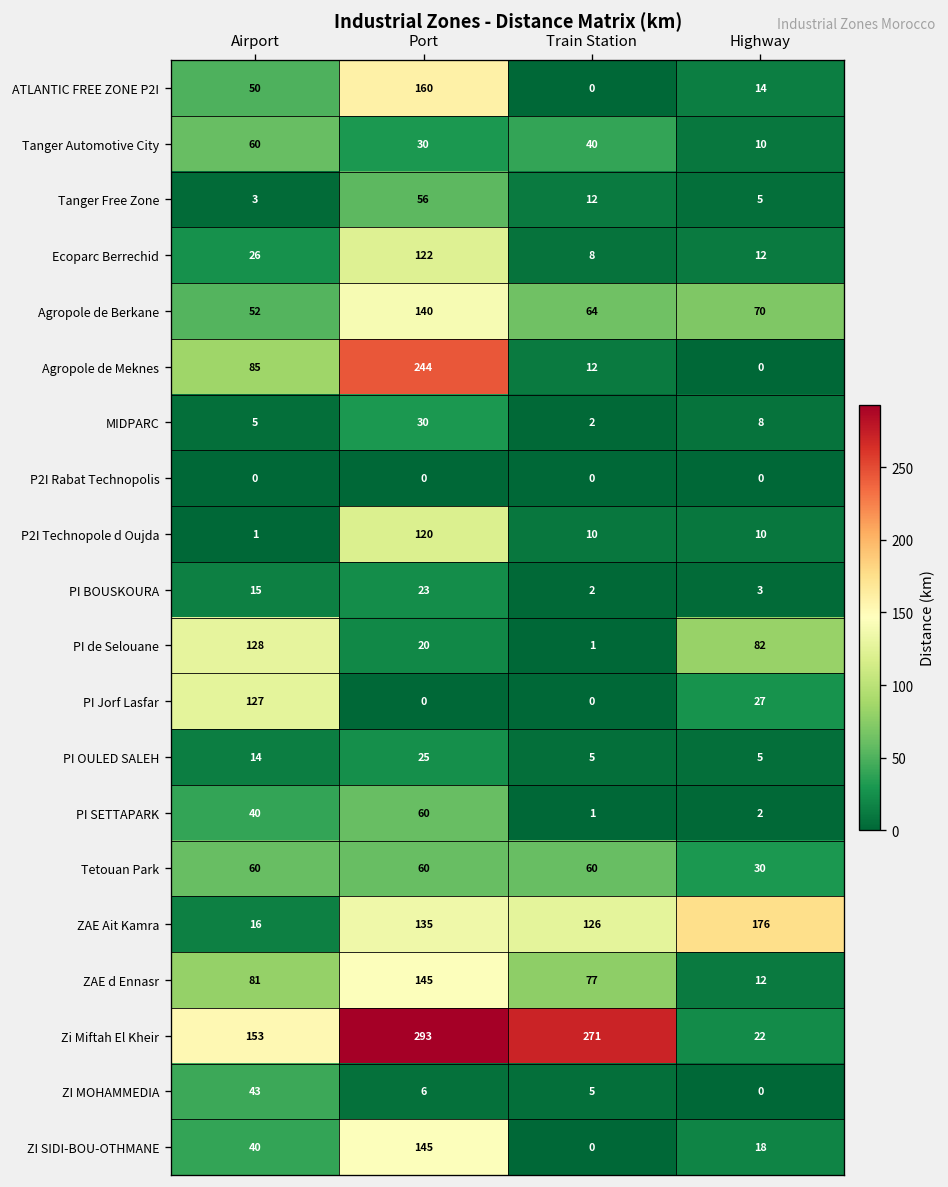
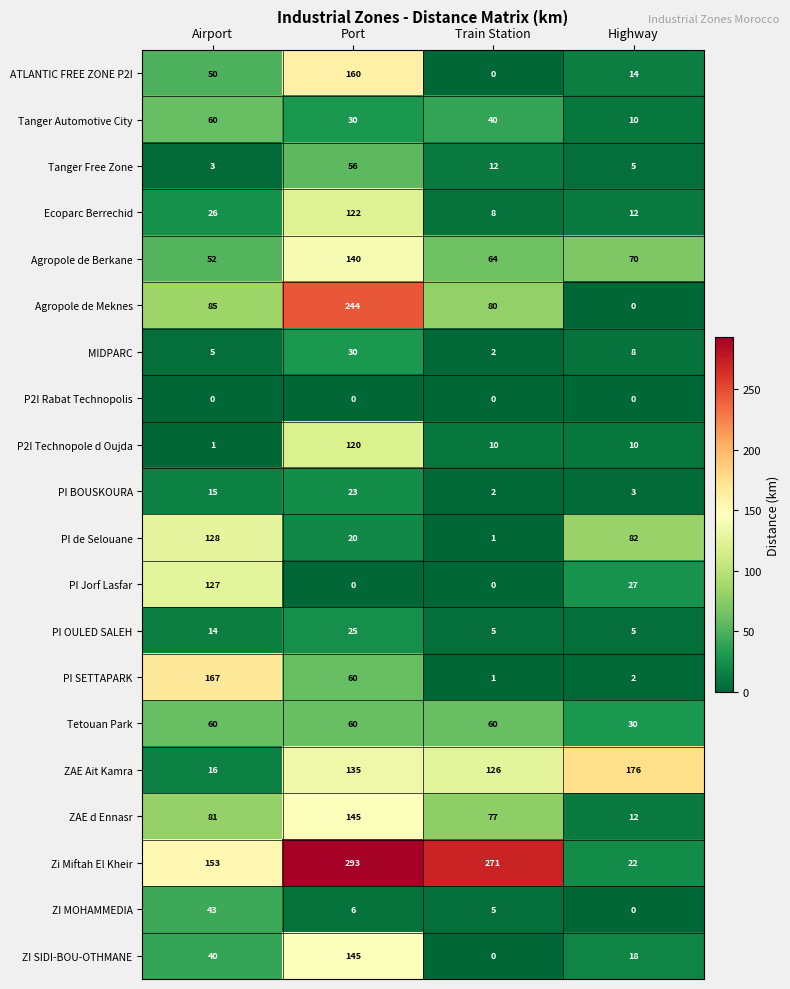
  {
    "ATLANTIC FREE ZONE P2I": {
      "Airport": 50,
      "Port": 160,
      "Train Station": 0,
      "Highway": 14
    },
    "Tanger Automotive City": {
      "Airport": 60,
      "Port": 30,
      "Train Station": 40,
      "Highway": 10
    },
    "Tanger Free Zone": {
      "Airport": 3,
      "Port": 56,
      "Train Station": 12,
      "Highway": 5
    },
    "Ecoparc Berrechid": {
      "Airport": 26,
      "Port": 122,
      "Train Station": 8,
      "Highway": 12
    },
    "Agropole de Berkane": {
      "Airport": 52,
      "Port": 140,
      "Train Station": 64,
      "Highway": 70
    },
    "Agropole de Meknes": {
      "Airport": 85,
      "Port": 244,
-     "Train Station": 12,
+     "Train Station": 80,
      "Highway": 0
    },
    "MIDPARC": {
      "Airport": 5,
      "Port": 30,
      "Train Station": 2,
      "Highway": 8
    },
    "P2I Rabat Technopolis": {
      "Airport": 0,
      "Port": 0,
      "Train Station": 0,
      "Highway": 0
    },
    "P2I Technopole d Oujda": {
      "Airport": 1,
      "Port": 120,
      "Train Station": 10,
      "Highway": 10
    },
    "PI BOUSKOURA": {
      "Airport": 15,
      "Port": 23,
      "Train Station": 2,
      "Highway": 3
    },
    "PI de Selouane": {
      "Airport": 128,
      "Port": 20,
      "Train Station": 1,
      "Highway": 82
    },
    "PI Jorf Lasfar": {
      "Airport": 127,
      "Port": 0,
      "Train Station": 0,
      "Highway": 27
    },
    "PI OULED SALEH": {
      "Airport": 14,
      "Port": 25,
      "Train Station": 5,
      "Highway": 5
    },
    "PI SETTAPARK": {
-     "Airport": 40,
+     "Airport": 167,
      "Port": 60,
      "Train Station": 1,
      "Highway": 2
    },
    "Tetouan Park": {
      "Airport": 60,
      "Port": 60,
      "Train Station": 60,
      "Highway": 30
    },
    "ZAE Ait Kamra": {
      "Airport": 16,
      "Port": 135,
      "Train Station": 126,
      "Highway": 176
    },
    "ZAE d Ennasr": {
      "Airport": 81,
      "Port": 145,
      "Train Station": 77,
      "Highway": 12
    },
    "Zi Miftah El Kheir": {
      "Airport": 153,
      "Port": 293,
      "Train Station": 271,
      "Highway": 22
    },
    "ZI MOHAMMEDIA": {
      "Airport": 43,
      "Port": 6,
      "Train Station": 5,
      "Highway": 0
    },
    "ZI SIDI-BOU-OTHMANE": {
      "Airport": 40,
      "Port": 145,
      "Train Station": 0,
      "Highway": 18
    }
  }
